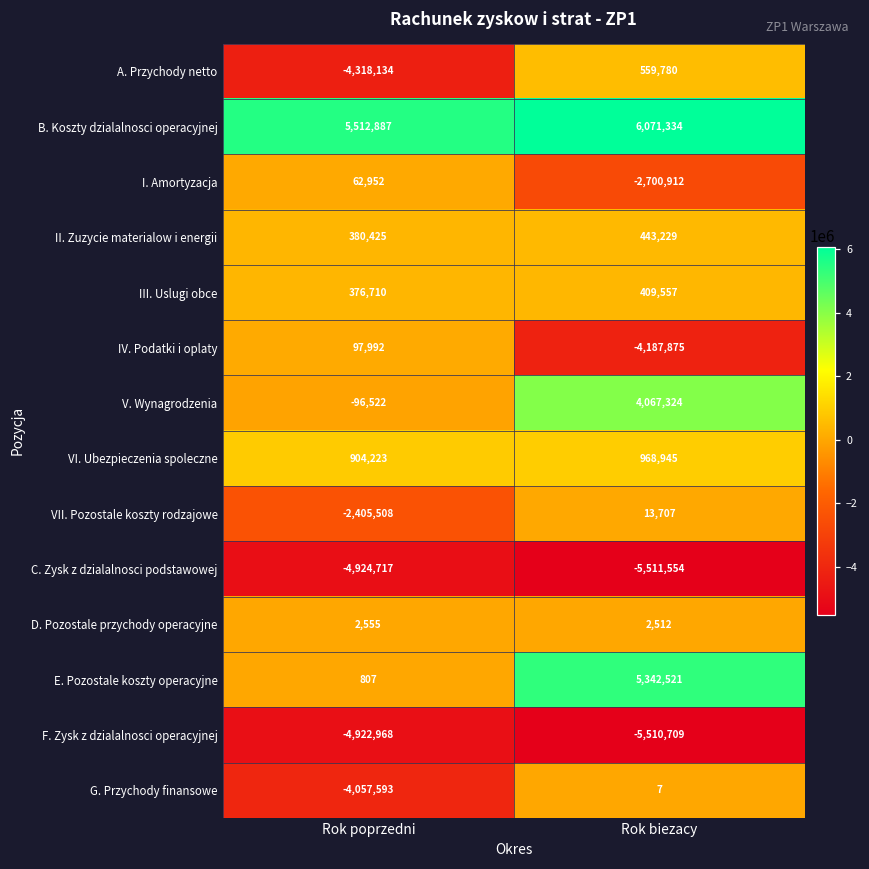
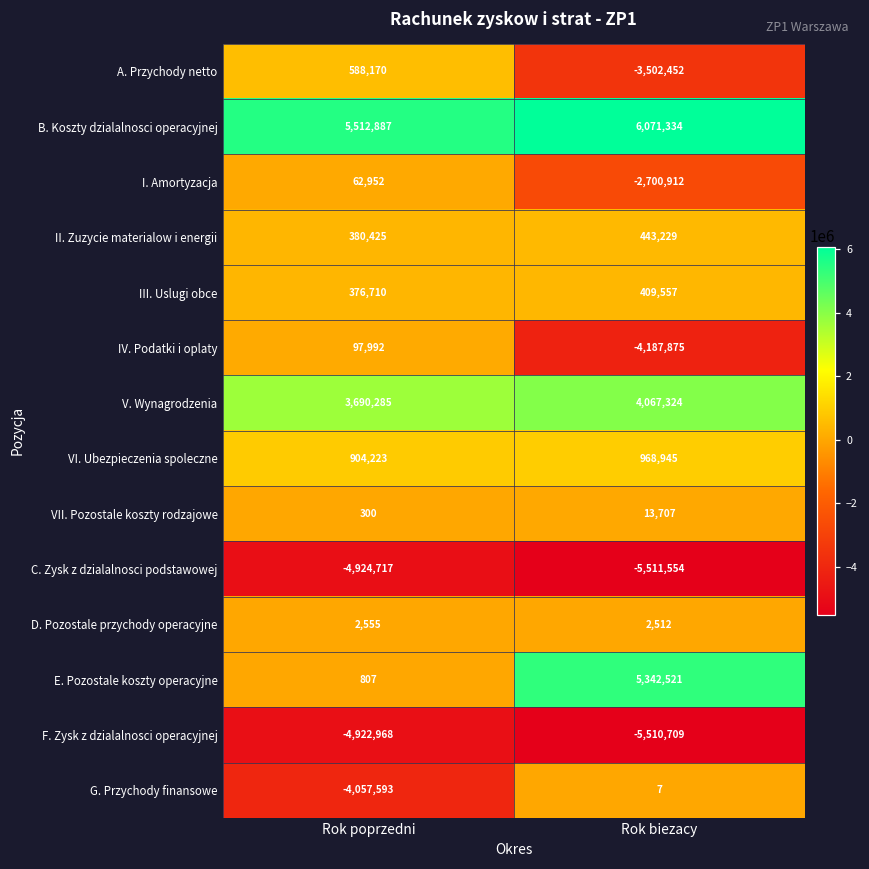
  {
    "A. Przychody netto": {
-     "Rok poprzedni": "-4,318,134",
-     "Rok biezacy": "559,780"
+     "Rok poprzedni": "588,170",
+     "Rok biezacy": "-3,502,452"
    },
    "B. Koszty dzialalnosci operacyjnej": {
      "Rok poprzedni": "5,512,887",
      "Rok biezacy": "6,071,334"
    },
    "I. Amortyzacja": {
      "Rok poprzedni": "62,952",
      "Rok biezacy": "-2,700,912"
    },
    "II. Zuzycie materialow i energii": {
      "Rok poprzedni": "380,425",
      "Rok biezacy": "443,229"
    },
    "III. Uslugi obce": {
      "Rok poprzedni": "376,710",
      "Rok biezacy": "409,557"
    },
    "IV. Podatki i oplaty": {
      "Rok poprzedni": "97,992",
      "Rok biezacy": "-4,187,875"
    },
    "V. Wynagrodzenia": {
-     "Rok poprzedni": "-96,522",
+     "Rok poprzedni": "3,690,285",
      "Rok biezacy": "4,067,324"
    },
    "VI. Ubezpieczenia spoleczne": {
      "Rok poprzedni": "904,223",
      "Rok biezacy": "968,945"
    },
    "VII. Pozostale koszty rodzajowe": {
-     "Rok poprzedni": "-2,405,508",
+     "Rok poprzedni": "300",
      "Rok biezacy": "13,707"
    },
    "C. Zysk z dzialalnosci podstawowej": {
      "Rok poprzedni": "-4,924,717",
      "Rok biezacy": "-5,511,554"
    },
    "D. Pozostale przychody operacyjne": {
      "Rok poprzedni": "2,555",
      "Rok biezacy": "2,512"
    },
    "E. Pozostale koszty operacyjne": {
      "Rok poprzedni": "807",
      "Rok biezacy": "5,342,521"
    },
    "F. Zysk z dzialalnosci operacyjnej": {
      "Rok poprzedni": "-4,922,968",
      "Rok biezacy": "-5,510,709"
    },
    "G. Przychody finansowe": {
      "Rok poprzedni": "-4,057,593",
      "Rok biezacy": "7"
    }
  }
